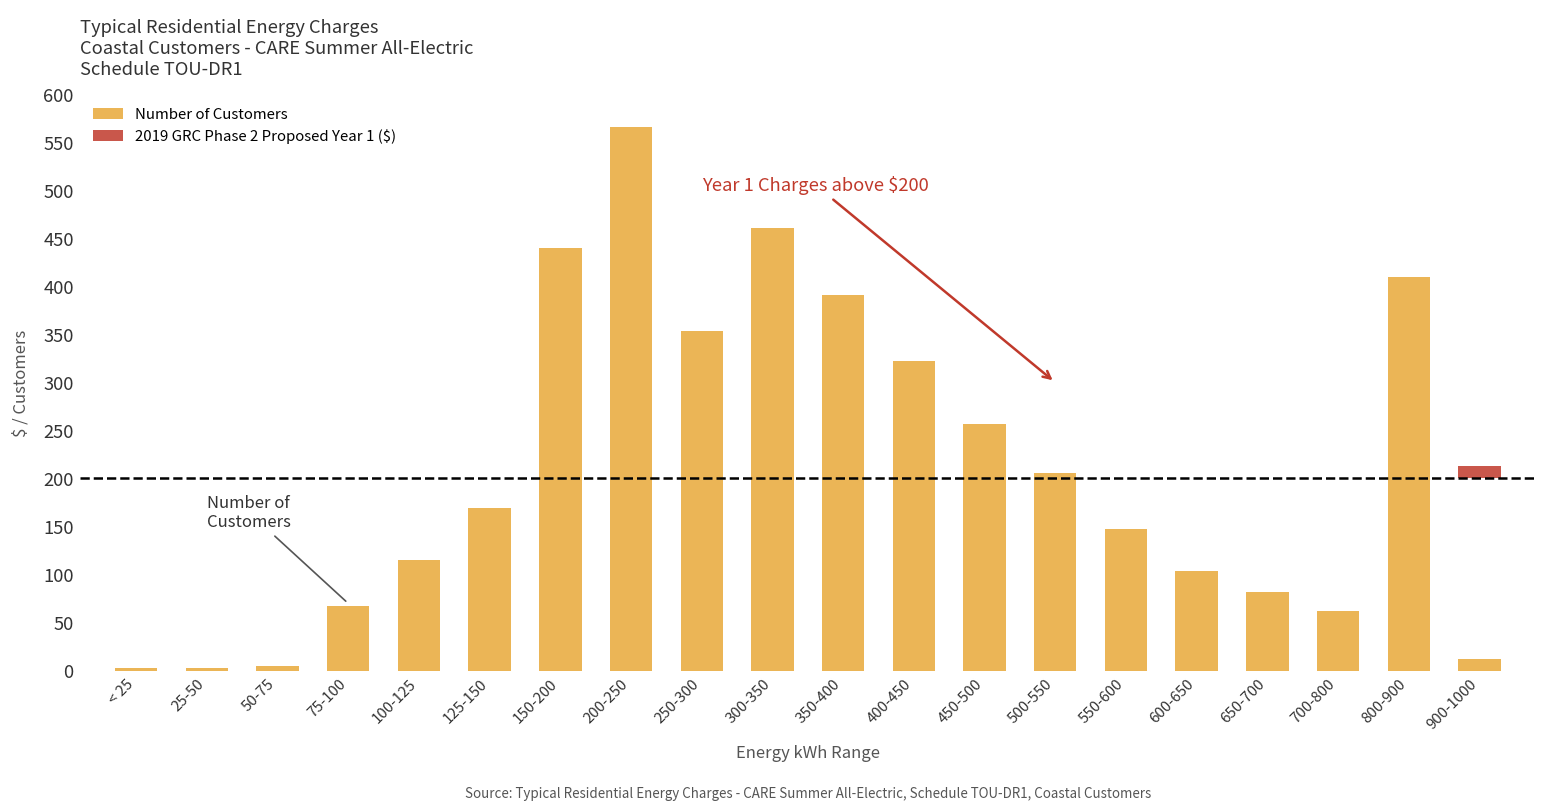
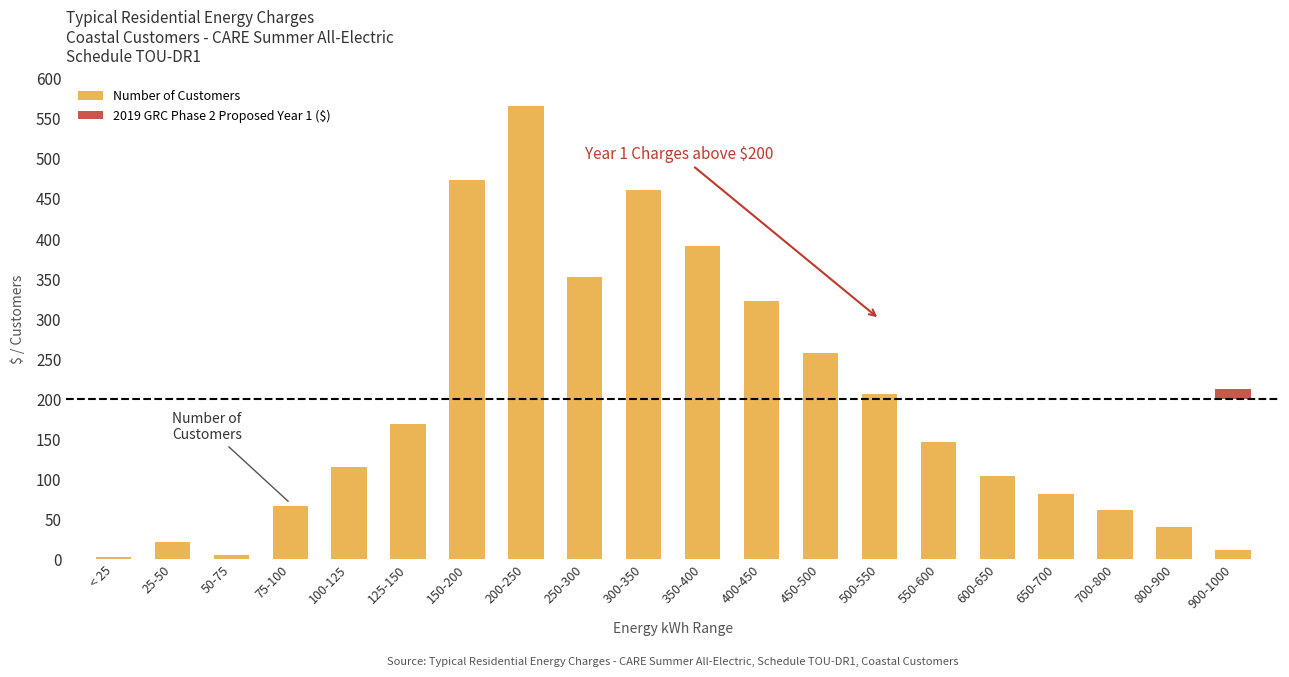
  {
    "Number of Customers": {
-     "25-50": 0,
+     "25-50": 20,
      "50-75": 10,
      "75-100": 70,
      "100-125": 120,
      "125-150": 170,
-     "150-200": 440,
+     "150-200": 470,
      "200-250": 570,
      "450-500": 260,
      "500-550": 210,
      "550-600": 150,
      "600-650": 100,
      "650-700": 80,
      "700-800": 60,
-     "800-900": 410,
+     "800-900": 40,
      "900-1000": 10
    }
  }
